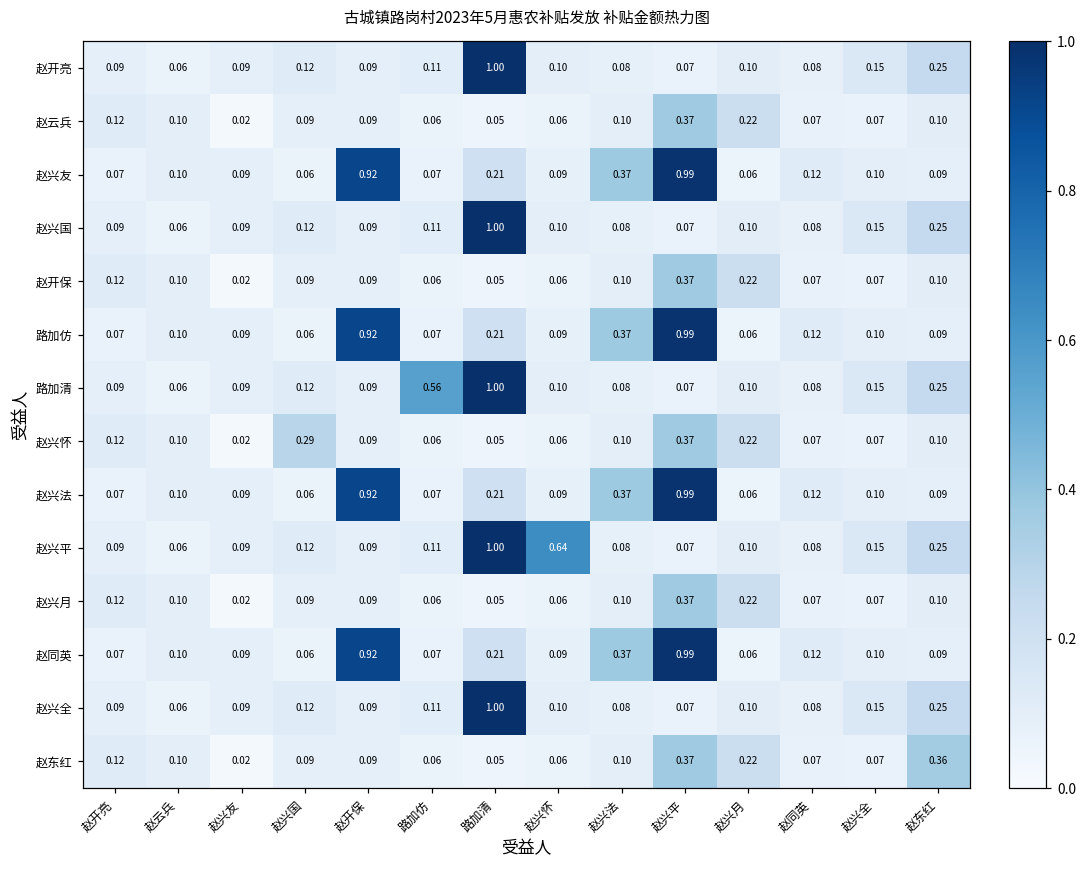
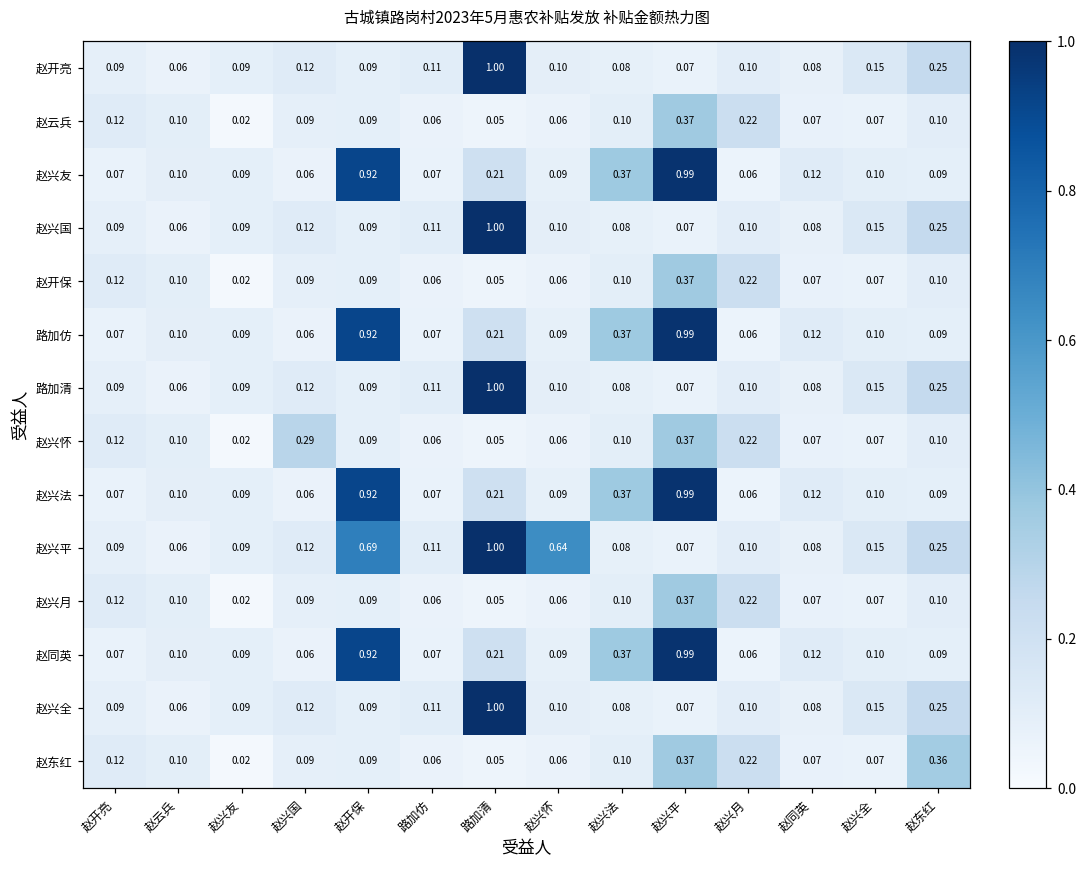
  {
    "赵开亮": {
      "赵开亮": 0.09,
      "赵云兵": 0.06,
      "赵兴友": 0.09,
      "赵兴国": 0.12,
      "赵开保": 0.09,
      "路加仿": 0.11,
      "路加清": 1.00,
      "赵兴怀": 0.10,
      "赵兴法": 0.08,
      "赵兴平": 0.07,
      "赵兴月": 0.10,
      "赵同英": 0.08,
      "赵兴全": 0.15,
      "赵东红": 0.25
    },
    "赵云兵": {
      "赵开亮": 0.12,
      "赵云兵": 0.10,
      "赵兴友": 0.02,
      "赵兴国": 0.09,
      "赵开保": 0.09,
      "路加仿": 0.06,
      "路加清": 0.05,
      "赵兴怀": 0.06,
      "赵兴法": 0.10,
      "赵兴平": 0.37,
      "赵兴月": 0.22,
      "赵同英": 0.07,
      "赵兴全": 0.07,
      "赵东红": 0.10
    },
    "赵兴友": {
      "赵开亮": 0.07,
      "赵云兵": 0.10,
      "赵兴友": 0.09,
      "赵兴国": 0.06,
      "赵开保": 0.92,
      "路加仿": 0.07,
      "路加清": 0.21,
      "赵兴怀": 0.09,
      "赵兴法": 0.37,
      "赵兴平": 0.99,
      "赵兴月": 0.06,
      "赵同英": 0.12,
      "赵兴全": 0.10,
      "赵东红": 0.09
    },
    "赵兴国": {
      "赵开亮": 0.09,
      "赵云兵": 0.06,
      "赵兴友": 0.09,
      "赵兴国": 0.12,
      "赵开保": 0.09,
      "路加仿": 0.11,
      "路加清": 1.00,
      "赵兴怀": 0.10,
      "赵兴法": 0.08,
      "赵兴平": 0.07,
      "赵兴月": 0.10,
      "赵同英": 0.08,
      "赵兴全": 0.15,
      "赵东红": 0.25
    },
    "赵开保": {
      "赵开亮": 0.12,
      "赵云兵": 0.10,
      "赵兴友": 0.02,
      "赵兴国": 0.09,
      "赵开保": 0.09,
      "路加仿": 0.06,
      "路加清": 0.05,
      "赵兴怀": 0.06,
      "赵兴法": 0.10,
      "赵兴平": 0.37,
      "赵兴月": 0.22,
      "赵同英": 0.07,
      "赵兴全": 0.07,
      "赵东红": 0.10
    },
    "路加仿": {
      "赵开亮": 0.07,
      "赵云兵": 0.10,
      "赵兴友": 0.09,
      "赵兴国": 0.06,
      "赵开保": 0.92,
      "路加仿": 0.07,
      "路加清": 0.21,
      "赵兴怀": 0.09,
      "赵兴法": 0.37,
      "赵兴平": 0.99,
      "赵兴月": 0.06,
      "赵同英": 0.12,
      "赵兴全": 0.10,
      "赵东红": 0.09
    },
    "路加清": {
      "赵开亮": 0.09,
      "赵云兵": 0.06,
      "赵兴友": 0.09,
      "赵兴国": 0.12,
      "赵开保": 0.09,
-     "路加仿": 0.56,
+     "路加仿": 0.11,
      "路加清": 1.00,
      "赵兴怀": 0.10,
      "赵兴法": 0.08,
      "赵兴平": 0.07,
      "赵兴月": 0.10,
      "赵同英": 0.08,
      "赵兴全": 0.15,
      "赵东红": 0.25
    },
    "赵兴怀": {
      "赵开亮": 0.12,
      "赵云兵": 0.10,
      "赵兴友": 0.02,
      "赵兴国": 0.29,
      "赵开保": 0.09,
      "路加仿": 0.06,
      "路加清": 0.05,
      "赵兴怀": 0.06,
      "赵兴法": 0.10,
      "赵兴平": 0.37,
      "赵兴月": 0.22,
      "赵同英": 0.07,
      "赵兴全": 0.07,
      "赵东红": 0.10
    },
    "赵兴法": {
      "赵开亮": 0.07,
      "赵云兵": 0.10,
      "赵兴友": 0.09,
      "赵兴国": 0.06,
      "赵开保": 0.92,
      "路加仿": 0.07,
      "路加清": 0.21,
      "赵兴怀": 0.09,
      "赵兴法": 0.37,
      "赵兴平": 0.99,
      "赵兴月": 0.06,
      "赵同英": 0.12,
      "赵兴全": 0.10,
      "赵东红": 0.09
    },
    "赵兴平": {
      "赵开亮": 0.09,
      "赵云兵": 0.06,
      "赵兴友": 0.09,
      "赵兴国": 0.12,
-     "赵开保": 0.09,
+     "赵开保": 0.69,
      "路加仿": 0.11,
      "路加清": 1.00,
      "赵兴怀": 0.64,
      "赵兴法": 0.08,
      "赵兴平": 0.07,
      "赵兴月": 0.10,
      "赵同英": 0.08,
      "赵兴全": 0.15,
      "赵东红": 0.25
    },
    "赵兴月": {
      "赵开亮": 0.12,
      "赵云兵": 0.10,
      "赵兴友": 0.02,
      "赵兴国": 0.09,
      "赵开保": 0.09,
      "路加仿": 0.06,
      "路加清": 0.05,
      "赵兴怀": 0.06,
      "赵兴法": 0.10,
      "赵兴平": 0.37,
      "赵兴月": 0.22,
      "赵同英": 0.07,
      "赵兴全": 0.07,
      "赵东红": 0.10
    },
    "赵同英": {
      "赵开亮": 0.07,
      "赵云兵": 0.10,
      "赵兴友": 0.09,
      "赵兴国": 0.06,
      "赵开保": 0.92,
      "路加仿": 0.07,
      "路加清": 0.21,
      "赵兴怀": 0.09,
      "赵兴法": 0.37,
      "赵兴平": 0.99,
      "赵兴月": 0.06,
      "赵同英": 0.12,
      "赵兴全": 0.10,
      "赵东红": 0.09
    },
    "赵兴全": {
      "赵开亮": 0.09,
      "赵云兵": 0.06,
      "赵兴友": 0.09,
      "赵兴国": 0.12,
      "赵开保": 0.09,
      "路加仿": 0.11,
      "路加清": 1.00,
      "赵兴怀": 0.10,
      "赵兴法": 0.08,
      "赵兴平": 0.07,
      "赵兴月": 0.10,
      "赵同英": 0.08,
      "赵兴全": 0.15,
      "赵东红": 0.25
    },
    "赵东红": {
      "赵开亮": 0.12,
      "赵云兵": 0.10,
      "赵兴友": 0.02,
      "赵兴国": 0.09,
      "赵开保": 0.09,
      "路加仿": 0.06,
      "路加清": 0.05,
      "赵兴怀": 0.06,
      "赵兴法": 0.10,
      "赵兴平": 0.37,
      "赵兴月": 0.22,
      "赵同英": 0.07,
      "赵兴全": 0.07,
      "赵东红": 0.36
    }
  }
